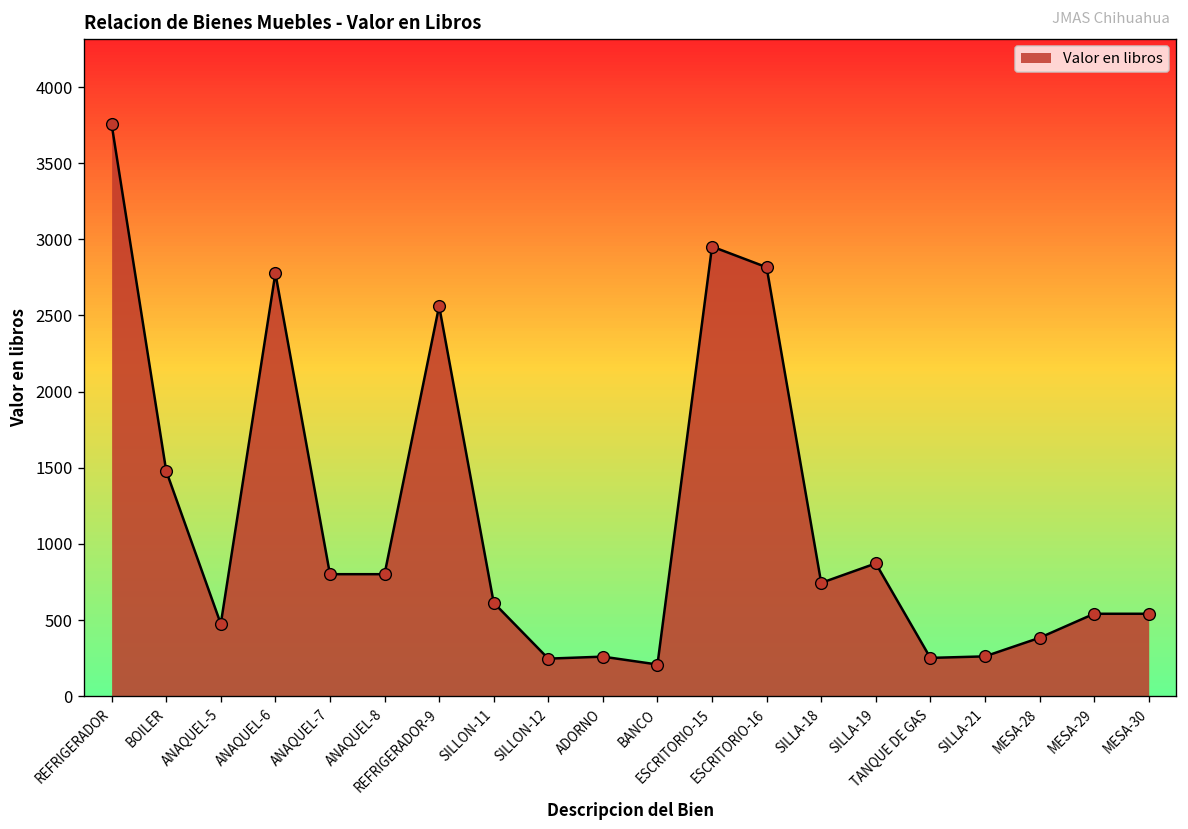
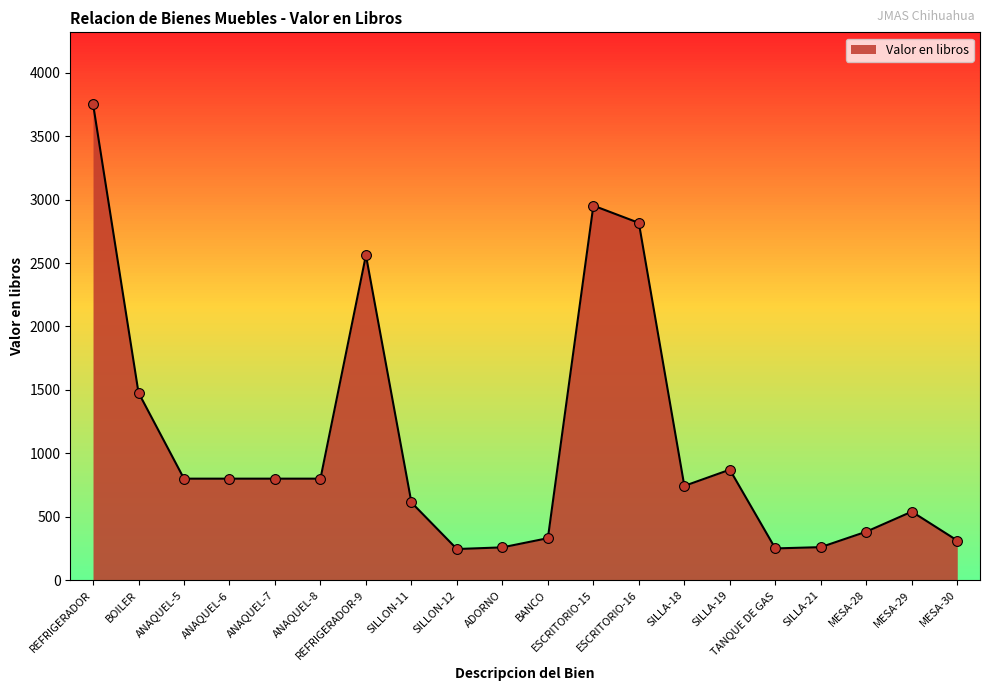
  {
    "Valor en libros": {
      "REFRIGERADOR": 3760,
      "BOILER": 1480,
-     "ANAQUEL-5": 470,
-     "ANAQUEL-6": 2780,
+     "ANAQUEL-5": 800,
+     "ANAQUEL-6": 800,
      "ANAQUEL-7": 800,
      "ANAQUEL-8": 800,
      "REFRIGERADOR-9": 2560,
      "SILLON-11": 610,
      "SILLON-12": 250,
      "ADORNO": 260,
-     "BANCO": 210,
+     "BANCO": 330,
      "ESCRITORIO-15": 2950,
      "ESCRITORIO-16": 2820,
      "SILLA-18": 740,
      "SILLA-19": 870,
      "TANQUE DE GAS": 250,
      "SILLA-21": 260,
      "MESA-28": 380,
      "MESA-29": 540,
-     "MESA-30": 540
+     "MESA-30": 310
    }
  }
